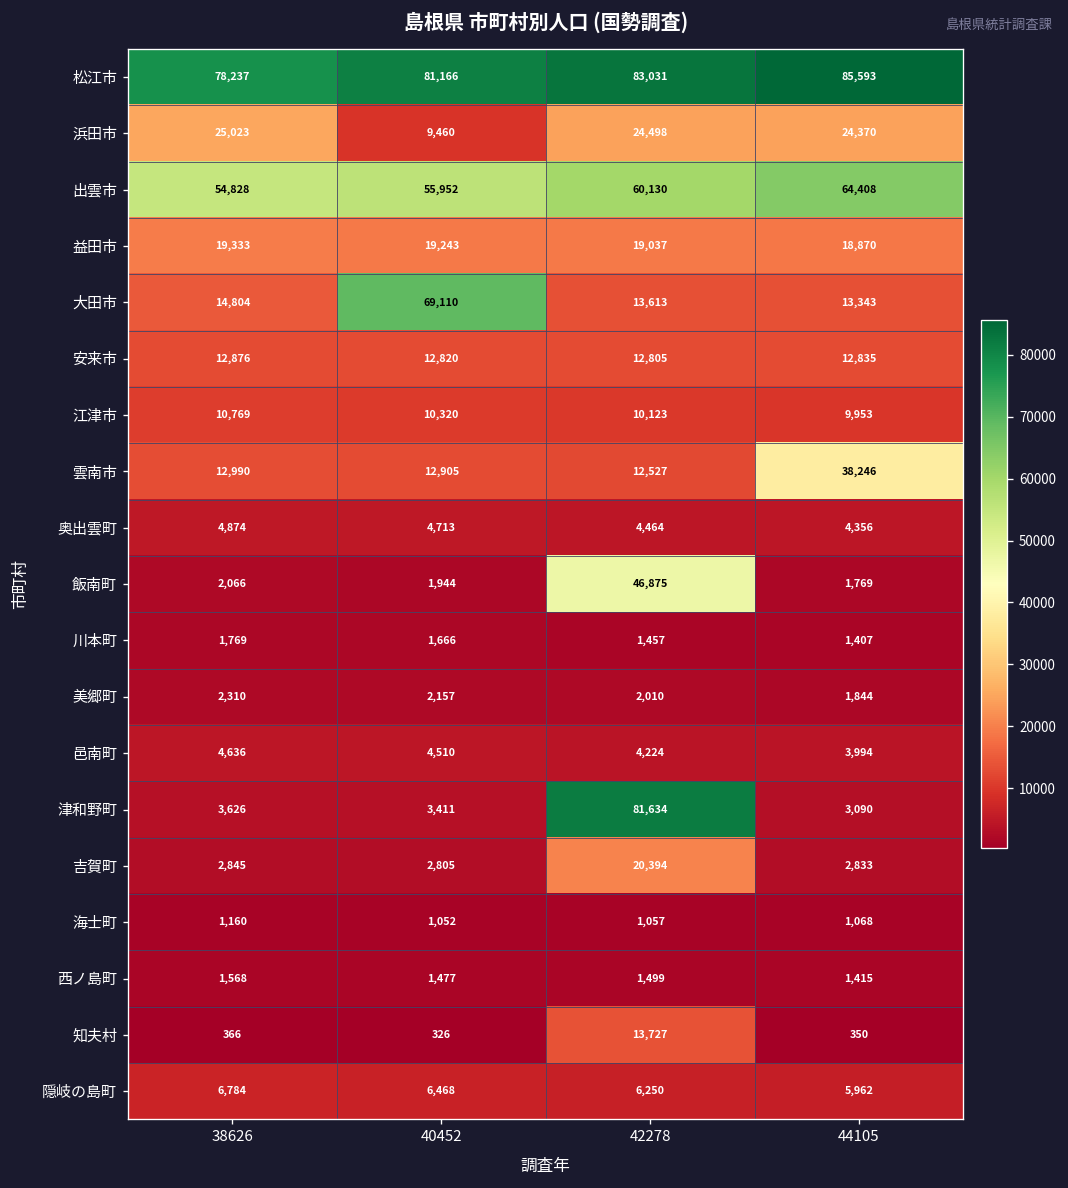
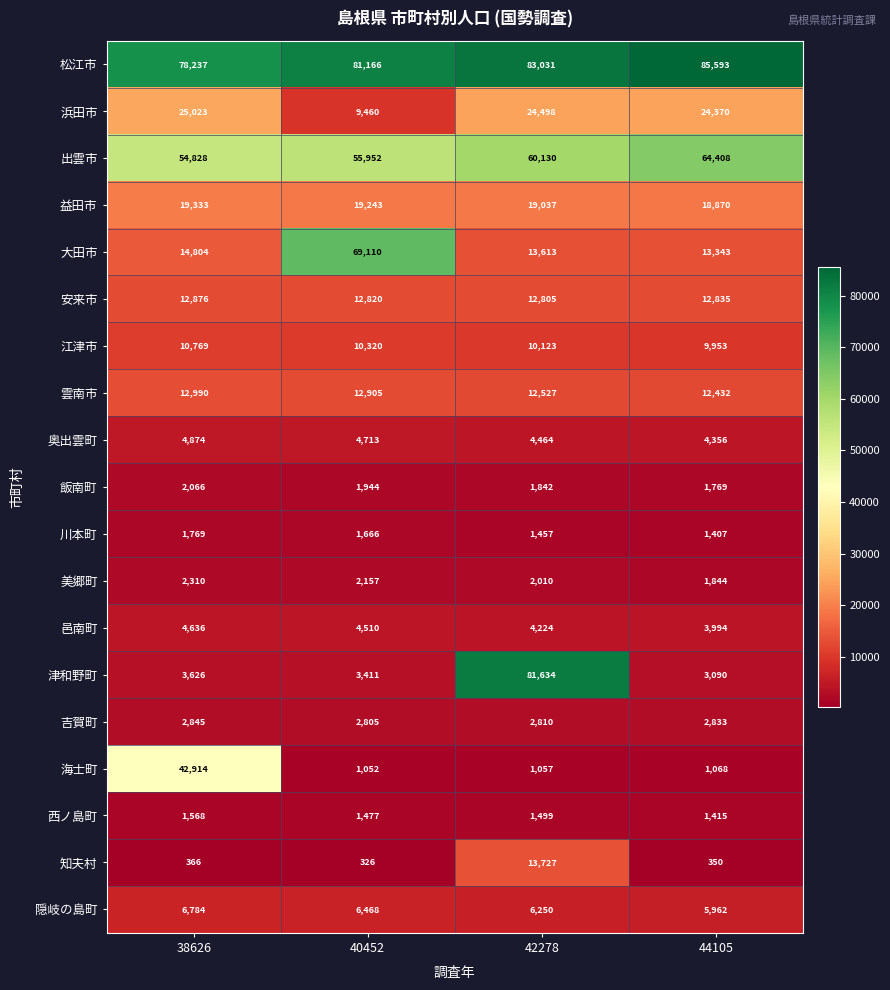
  {
    "松江市": {
      "38626": "78,237",
      "40452": "81,166",
      "42278": "83,031",
      "44105": "85,593"
    },
    "浜田市": {
      "38626": "25,023",
      "40452": "9,460",
      "42278": "24,498",
      "44105": "24,370"
    },
    "出雲市": {
      "38626": "54,828",
      "40452": "55,952",
      "42278": "60,130",
      "44105": "64,408"
    },
    "益田市": {
      "38626": "19,333",
      "40452": "19,243",
      "42278": "19,037",
      "44105": "18,870"
    },
    "大田市": {
      "38626": "14,804",
      "40452": "69,110",
      "42278": "13,613",
      "44105": "13,343"
    },
    "安来市": {
      "38626": "12,876",
      "40452": "12,820",
      "42278": "12,805",
      "44105": "12,835"
    },
    "江津市": {
      "38626": "10,769",
      "40452": "10,320",
      "42278": "10,123",
      "44105": "9,953"
    },
    "雲南市": {
      "38626": "12,990",
      "40452": "12,905",
      "42278": "12,527",
-     "44105": "38,246"
+     "44105": "12,432"
    },
    "奥出雲町": {
      "38626": "4,874",
      "40452": "4,713",
      "42278": "4,464",
      "44105": "4,356"
    },
    "飯南町": {
      "38626": "2,066",
      "40452": "1,944",
-     "42278": "46,875",
+     "42278": "1,842",
      "44105": "1,769"
    },
    "川本町": {
      "38626": "1,769",
      "40452": "1,666",
      "42278": "1,457",
      "44105": "1,407"
    },
    "美郷町": {
      "38626": "2,310",
      "40452": "2,157",
      "42278": "2,010",
      "44105": "1,844"
    },
    "邑南町": {
      "38626": "4,636",
      "40452": "4,510",
      "42278": "4,224",
      "44105": "3,994"
    },
    "津和野町": {
      "38626": "3,626",
      "40452": "3,411",
      "42278": "81,634",
      "44105": "3,090"
    },
    "吉賀町": {
      "38626": "2,845",
      "40452": "2,805",
-     "42278": "20,394",
+     "42278": "2,810",
      "44105": "2,833"
    },
    "海士町": {
-     "38626": "1,160",
+     "38626": "42,914",
      "40452": "1,052",
      "42278": "1,057",
      "44105": "1,068"
    },
    "西ノ島町": {
      "38626": "1,568",
      "40452": "1,477",
      "42278": "1,499",
      "44105": "1,415"
    },
    "知夫村": {
      "38626": "366",
      "40452": "326",
      "42278": "13,727",
      "44105": "350"
    },
    "隠岐の島町": {
      "38626": "6,784",
      "40452": "6,468",
      "42278": "6,250",
      "44105": "5,962"
    }
  }
